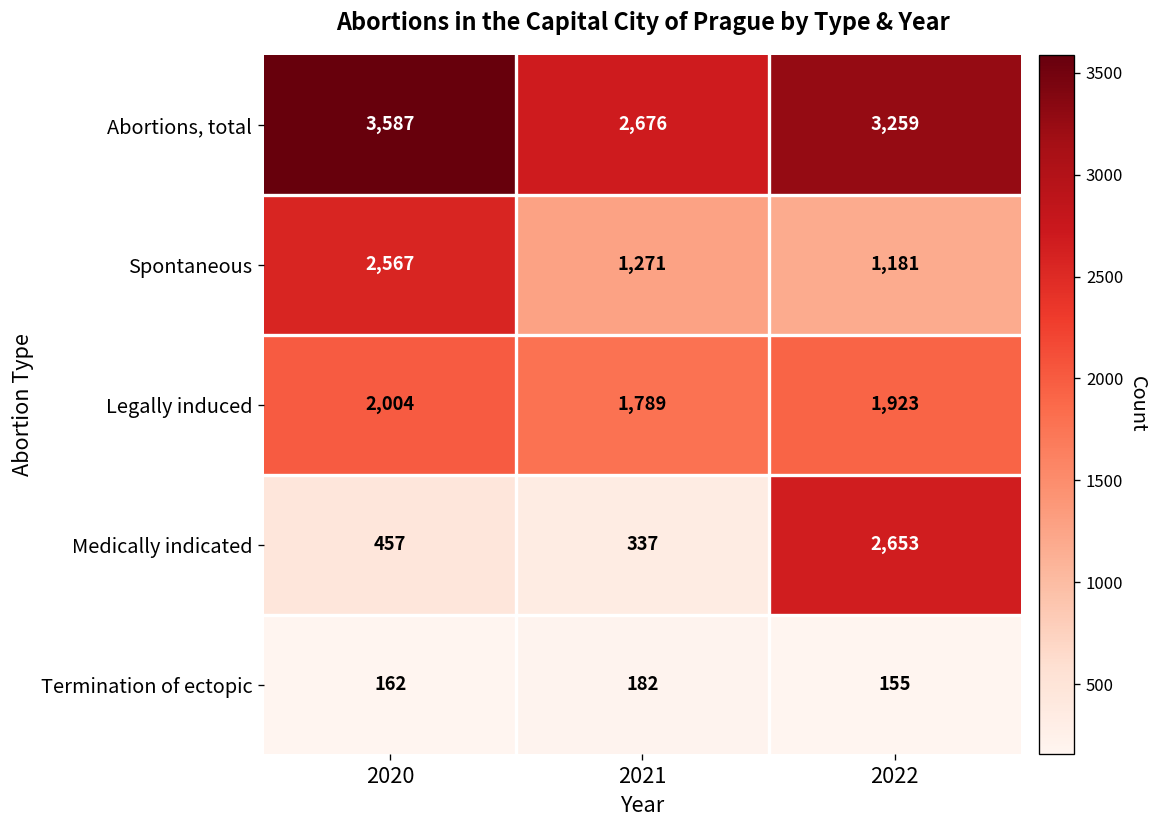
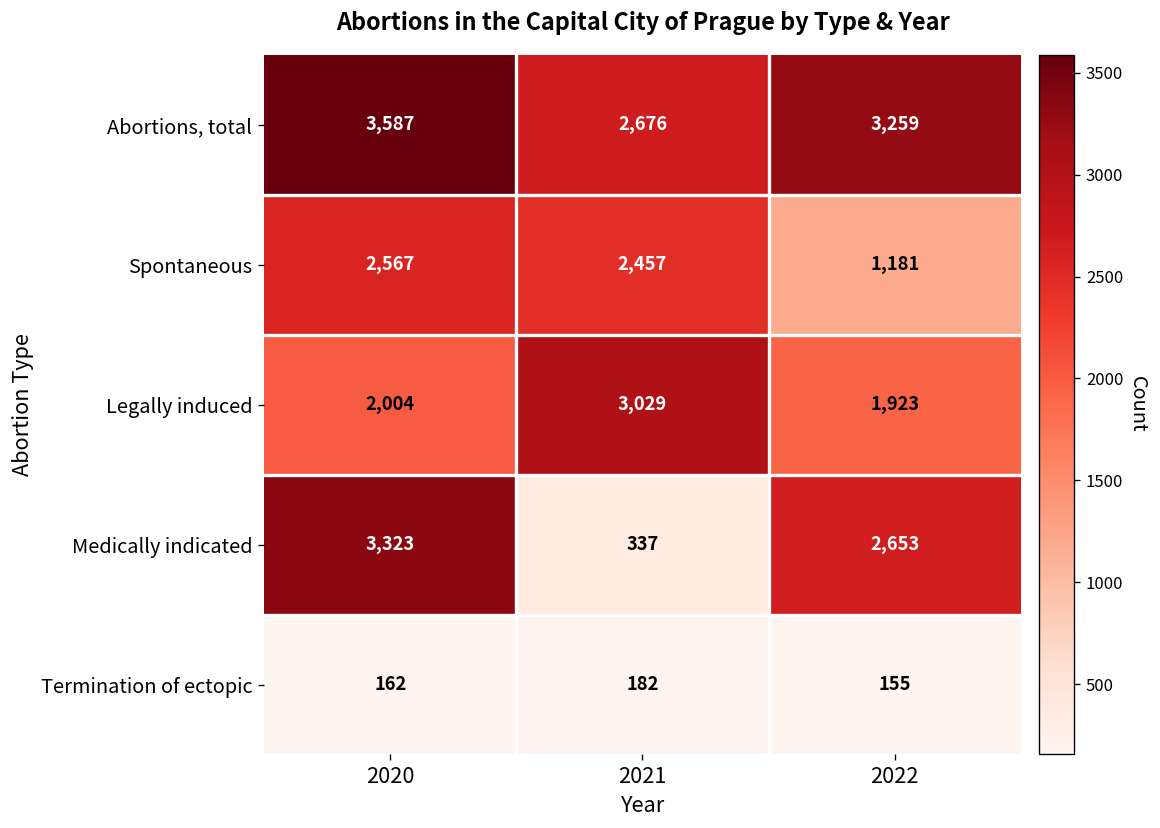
  {
    "Abortions, total": {
      "2020": "3,587",
      "2021": "2,676",
      "2022": "3,259"
    },
    "Spontaneous": {
      "2020": "2,567",
-     "2021": "1,271",
+     "2021": "2,457",
      "2022": "1,181"
    },
    "Legally induced": {
      "2020": "2,004",
-     "2021": "1,789",
+     "2021": "3,029",
      "2022": "1,923"
    },
    "Medically indicated": {
-     "2020": "457",
+     "2020": "3,323",
      "2021": "337",
      "2022": "2,653"
    },
    "Termination of ectopic": {
      "2020": "162",
      "2021": "182",
      "2022": "155"
    }
  }
